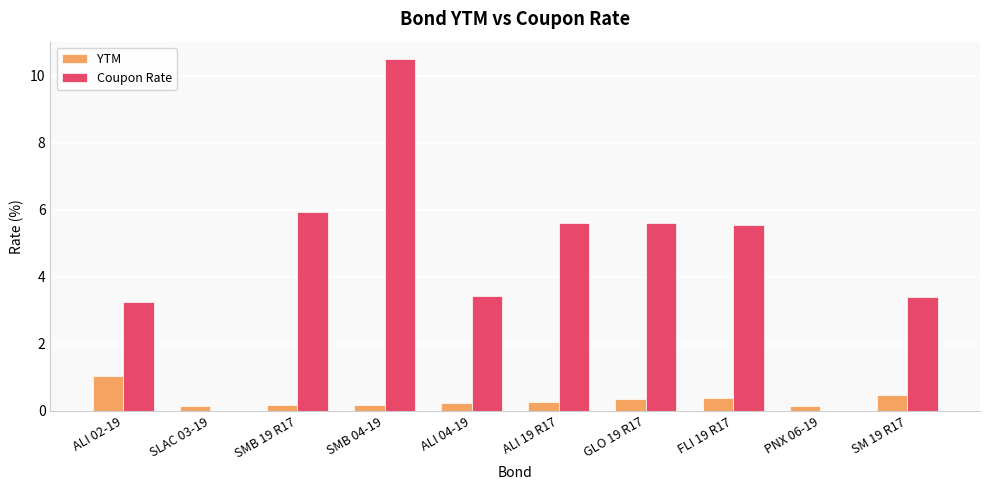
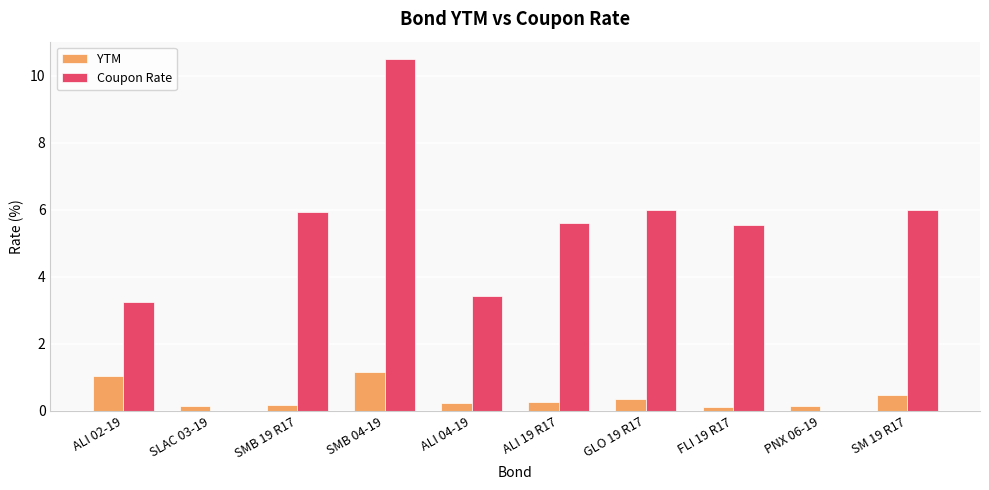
  {
    "YTM": {
      "ALI 02-19": 1.1,
      "SLAC 03-19": 0.2,
      "SMB 19 R17": 0.2,
-     "SMB 04-19": 0.2,
+     "SMB 04-19": 1.2,
      "ALI 04-19": 0.2,
      "ALI 19 R17": 0.3,
      "GLO 19 R17": 0.4,
-     "FLI 19 R17": 0.4,
+     "FLI 19 R17": 0.1,
      "PNX 06-19": 0.2,
      "SM 19 R17": 0.5
    },
    "Coupon Rate": {
      "ALI 02-19": 3.3,
      "SLAC 03-19": 0.0,
      "SMB 19 R17": 5.9,
      "SMB 04-19": 10.5,
      "ALI 04-19": 3.4,
      "ALI 19 R17": 5.6,
-     "GLO 19 R17": 5.6,
+     "GLO 19 R17": 6.0,
      "FLI 19 R17": 5.5,
      "PNX 06-19": 0.0,
-     "SM 19 R17": 3.4
+     "SM 19 R17": 6.0
    }
  }
